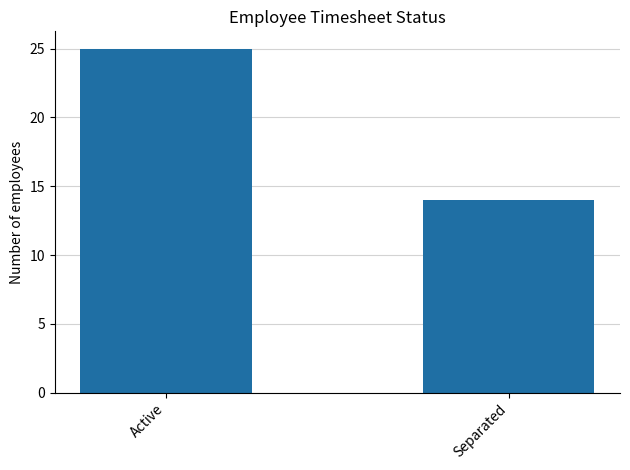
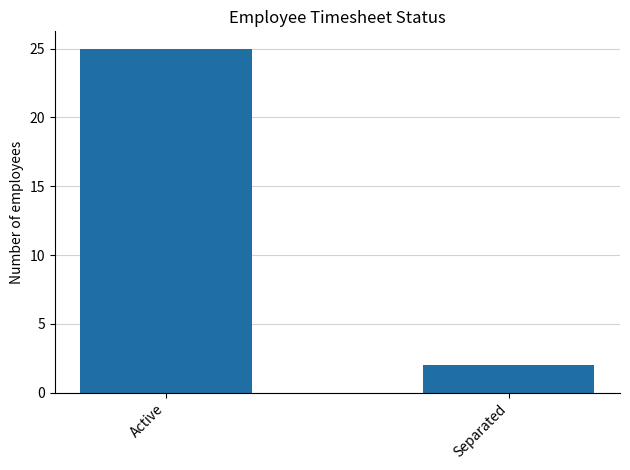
  {
    "Active": 25,
-   "Separated": 14
+   "Separated": 2
  }
